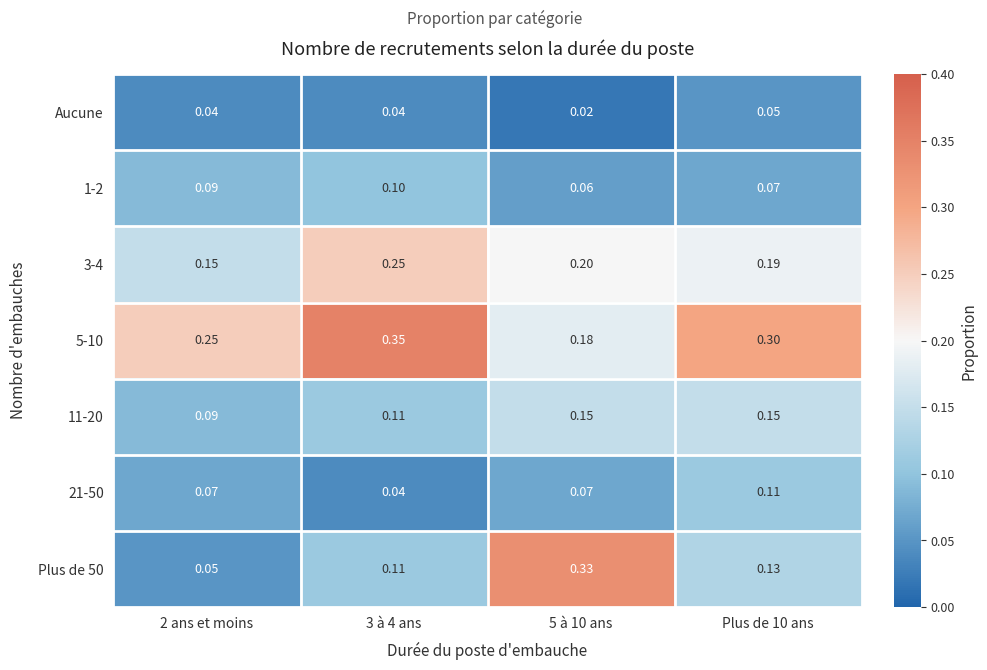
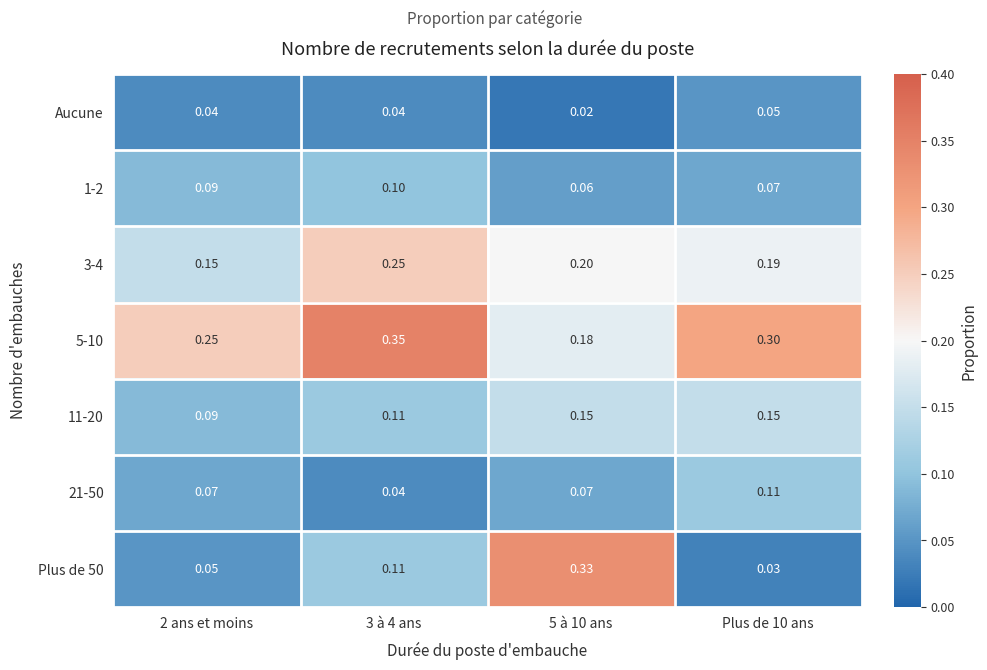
  {
    "Aucune": {
      "2 ans et moins": 0.04,
      "3 à 4 ans": 0.04,
      "5 à 10 ans": 0.02,
      "Plus de 10 ans": 0.05
    },
    "1-2": {
      "2 ans et moins": 0.09,
      "3 à 4 ans": 0.10,
      "5 à 10 ans": 0.06,
      "Plus de 10 ans": 0.07
    },
    "3-4": {
      "2 ans et moins": 0.15,
      "3 à 4 ans": 0.25,
      "5 à 10 ans": 0.20,
      "Plus de 10 ans": 0.19
    },
    "5-10": {
      "2 ans et moins": 0.25,
      "3 à 4 ans": 0.35,
      "5 à 10 ans": 0.18,
      "Plus de 10 ans": 0.30
    },
    "11-20": {
      "2 ans et moins": 0.09,
      "3 à 4 ans": 0.11,
      "5 à 10 ans": 0.15,
      "Plus de 10 ans": 0.15
    },
    "21-50": {
      "2 ans et moins": 0.07,
      "3 à 4 ans": 0.04,
      "5 à 10 ans": 0.07,
      "Plus de 10 ans": 0.11
    },
    "Plus de 50": {
      "2 ans et moins": 0.05,
      "3 à 4 ans": 0.11,
      "5 à 10 ans": 0.33,
-     "Plus de 10 ans": 0.13
+     "Plus de 10 ans": 0.03
    }
  }
